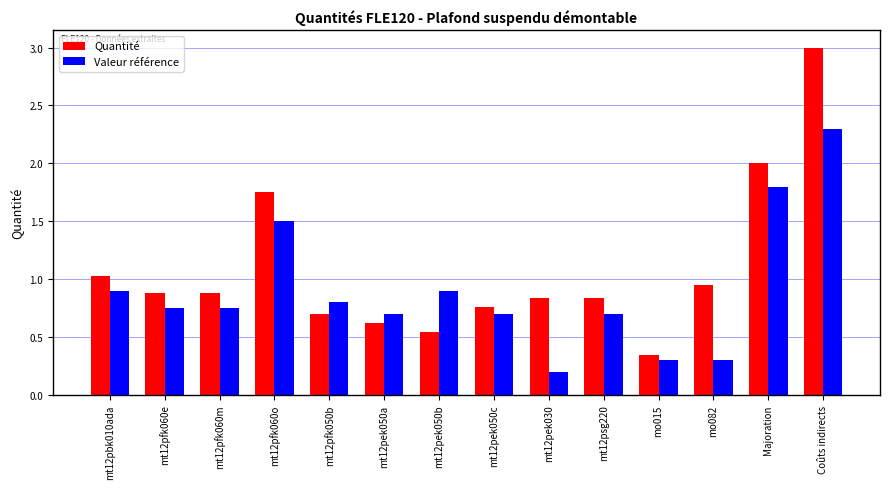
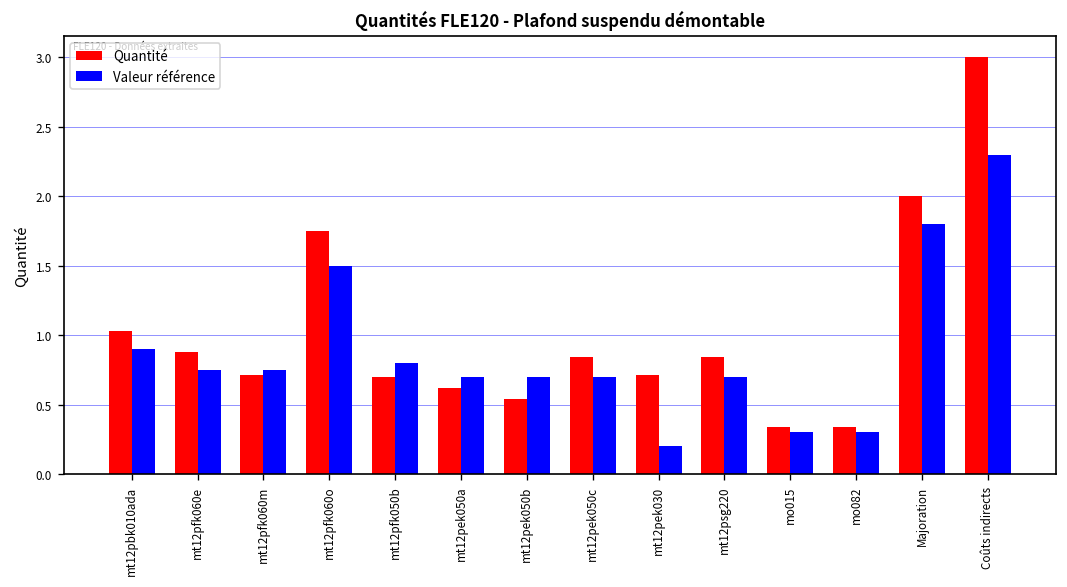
  {
    "Quantité": {
      "mt12pbk010ada": 1.03,
      "mt12pfk060e": 0.88,
-     "mt12pfk060m": 0.88,
+     "mt12pfk060m": 0.71,
      "mt12pfk060o": 1.75,
      "mt12pfk050b": 0.70,
      "mt12pek050a": 0.62,
      "mt12pek050b": 0.54,
-     "mt12pek050c": 0.76,
-     "mt12pek030": 0.84,
+     "mt12pek050c": 0.84,
+     "mt12pek030": 0.71,
      "mt12psg220": 0.84,
      "mo015": 0.34,
-     "mo082": 0.95,
+     "mo082": 0.34,
      "Majoration": 2.00,
      "Coûts indirects": 3.00
    },
    "Valeur référence": {
      "mt12pbk010ada": 0.9,
      "mt12pfk060e": 0.75,
      "mt12pfk060m": 0.75,
      "mt12pfk060o": 1.5,
      "mt12pfk050b": 0.8,
      "mt12pek050a": 0.7,
-     "mt12pek050b": 0.9,
+     "mt12pek050b": 0.7,
      "mt12pek050c": 0.7,
      "mt12pek030": 0.2,
      "mt12psg220": 0.7,
      "mo015": 0.3,
      "mo082": 0.3,
      "Majoration": 1.8,
      "Coûts indirects": 2.3
    }
  }
